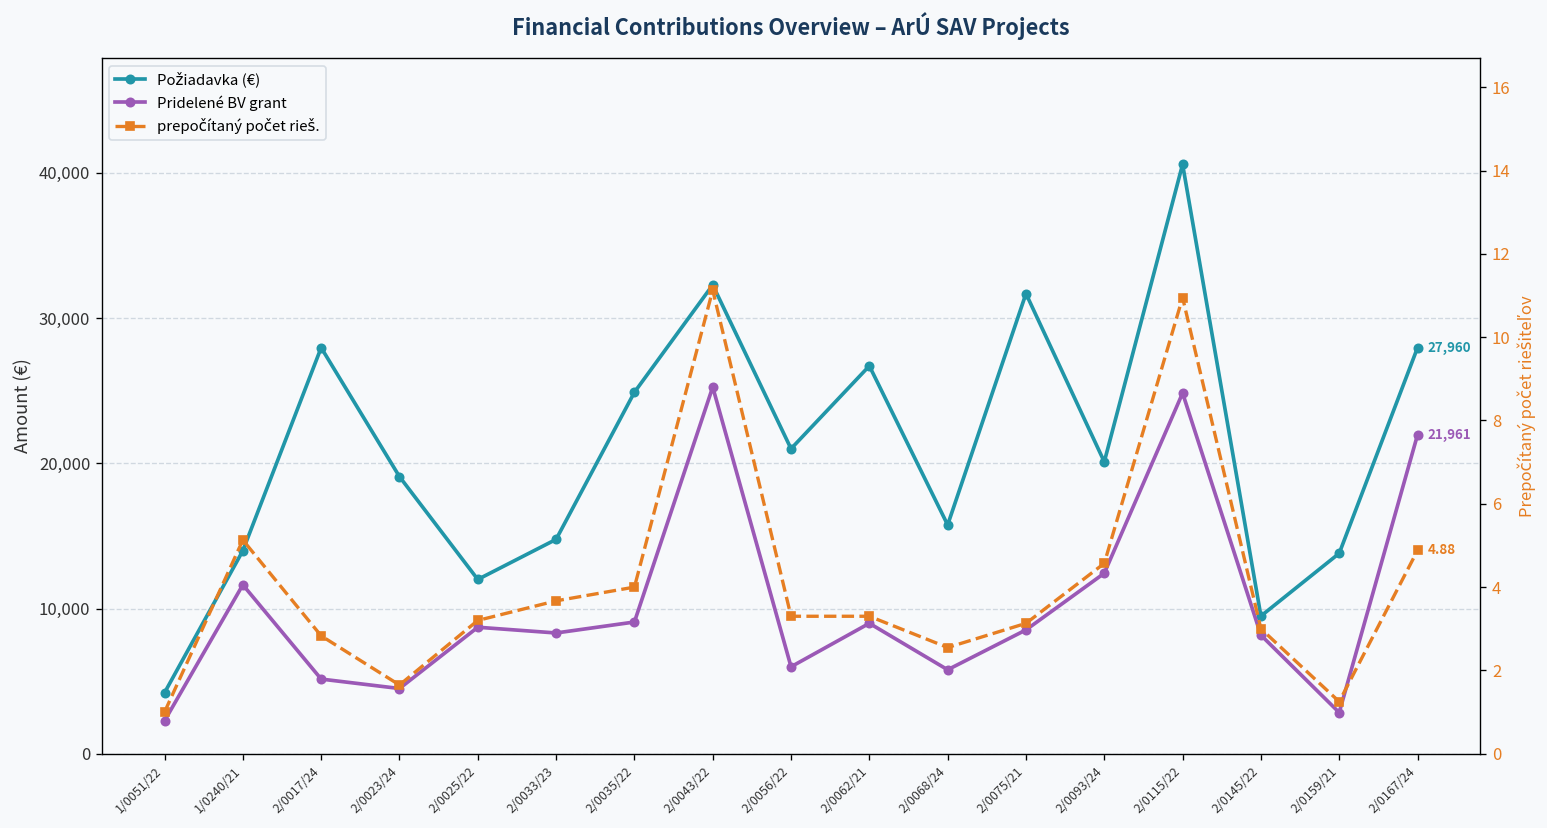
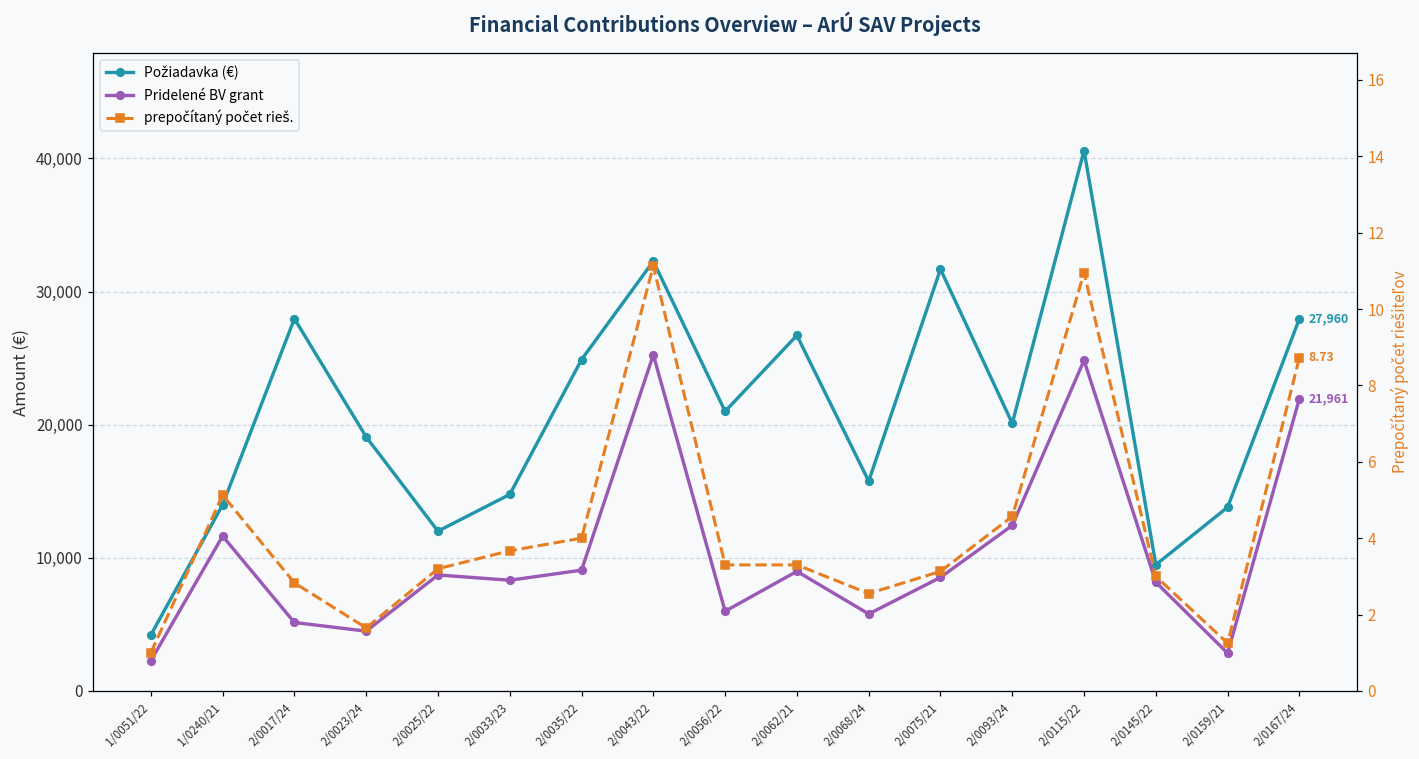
  {
    "Požiadavka (€)": {
      "2/0167/24": "27,960"
    },
    "Pridelené BV grant": {
      "2/0167/24": "21,961"
    },
    "prepočítaný počet rieš.": {
-     "2/0167/24": "4.88"
+     "2/0167/24": "8.73"
    }
  }
